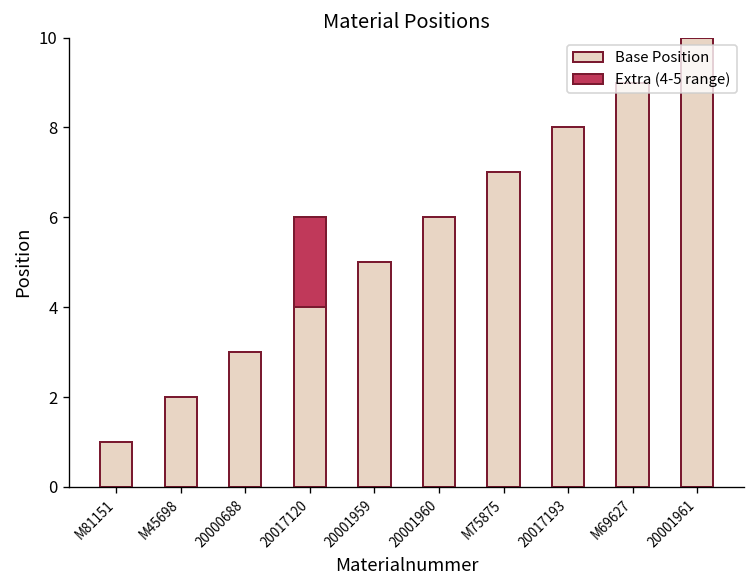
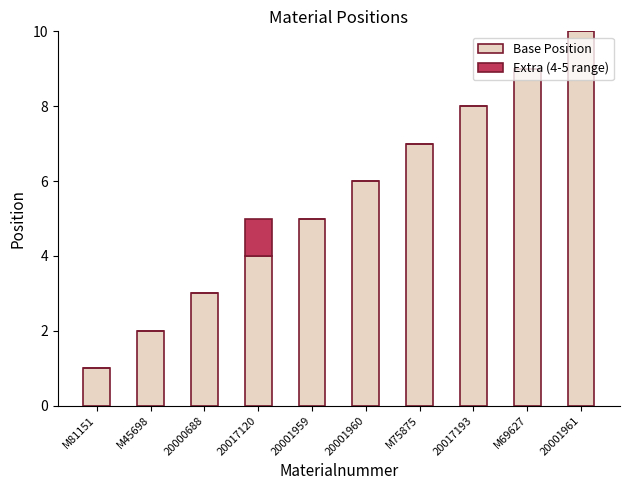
  {
    "Base Position": {
      "M81151": 1,
      "M45698": 2,
      "20000688": 3,
      "20017120": 4,
      "20001959": 5,
      "20001960": 6,
      "M75875": 7,
      "20017193": 8,
      "20001961": 10
    },
    "Extra (4-5 range)": {
-     "20017120": 2
+     "20017120": 1
    }
  }
